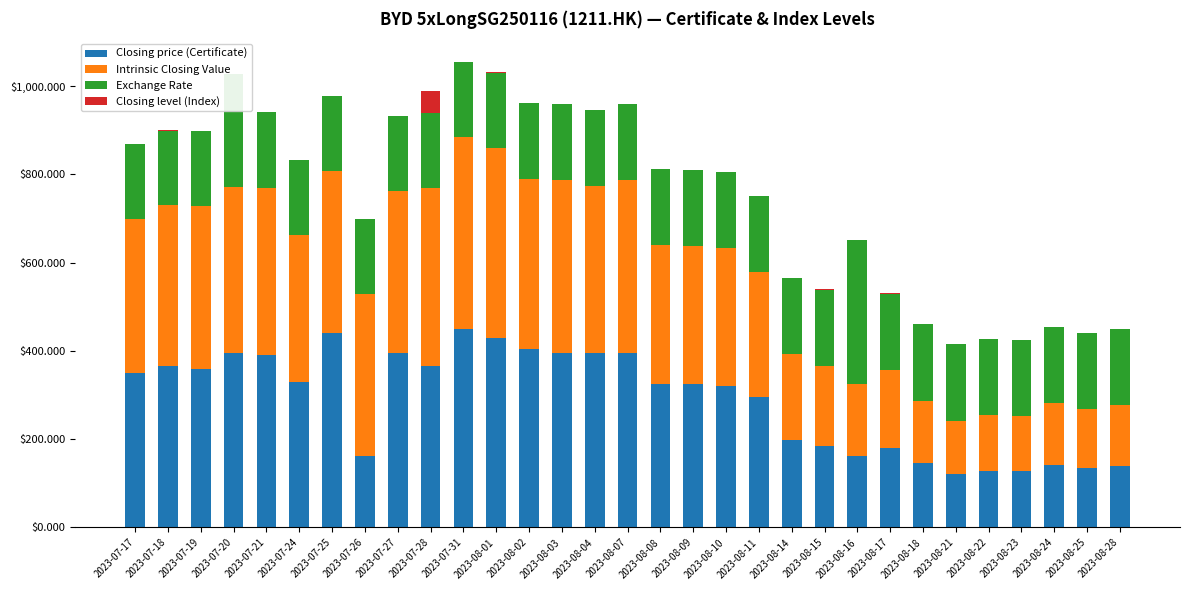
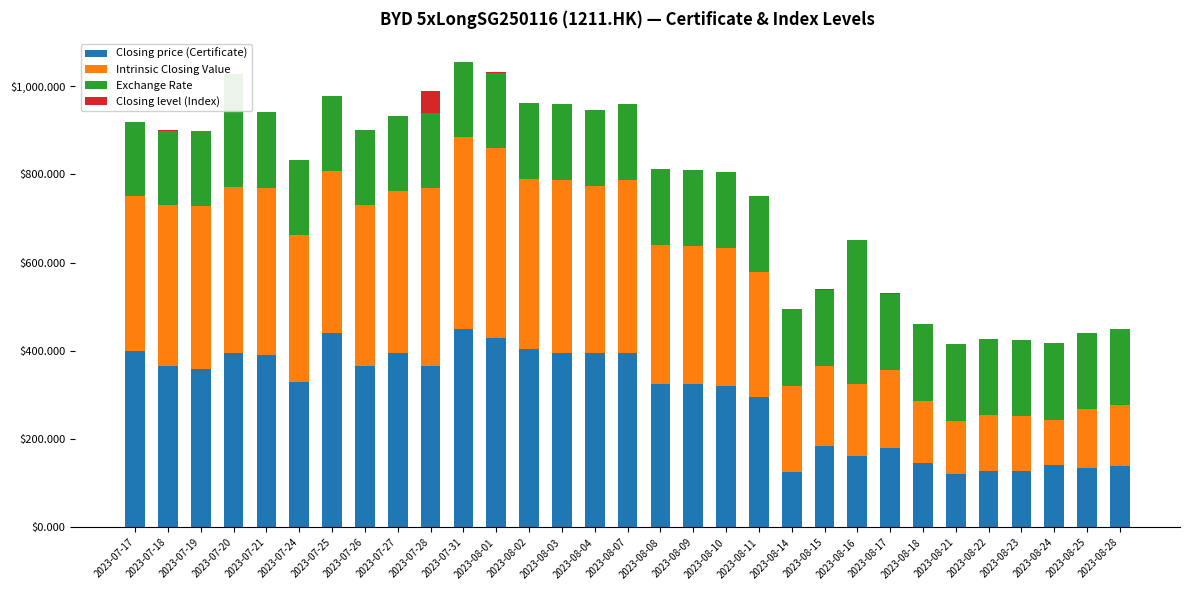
  {
    "Closing price (Certificate)": {
-     "2023-07-17": "$350",
+     "2023-07-17": "$400",
      "2023-07-18": "$370",
      "2023-07-19": "$360",
      "2023-07-20": "$400",
      "2023-07-21": "$390",
      "2023-07-24": "$330",
      "2023-07-25": "$440",
-     "2023-07-26": "$160",
+     "2023-07-26": "$370",
      "2023-07-27": "$400",
      "2023-07-28": "$370",
      "2023-07-31": "$450",
      "2023-08-01": "$430",
      "2023-08-02": "$410",
      "2023-08-03": "$400",
      "2023-08-04": "$400",
      "2023-08-07": "$400",
      "2023-08-08": "$330",
      "2023-08-09": "$330",
      "2023-08-10": "$320",
      "2023-08-11": "$300",
-     "2023-08-14": "$200",
+     "2023-08-14": "$130",
      "2023-08-15": "$180",
      "2023-08-16": "$160",
      "2023-08-17": "$180",
      "2023-08-18": "$150",
      "2023-08-21": "$120",
      "2023-08-22": "$130",
      "2023-08-23": "$130",
      "2023-08-24": "$140",
      "2023-08-25": "$140",
      "2023-08-28": "$140"
    },
    "Intrinsic Closing Value": {
      "2023-07-17": "$350",
      "2023-07-18": "$370",
      "2023-07-19": "$370",
      "2023-07-20": "$380",
      "2023-07-21": "$380",
      "2023-07-24": "$330",
      "2023-07-25": "$370",
      "2023-07-26": "$370",
      "2023-07-27": "$370",
      "2023-07-28": "$400",
      "2023-07-31": "$430",
      "2023-08-01": "$430",
      "2023-08-02": "$380",
      "2023-08-03": "$390",
      "2023-08-04": "$380",
      "2023-08-07": "$390",
      "2023-08-08": "$310",
      "2023-08-09": "$310",
      "2023-08-10": "$310",
      "2023-08-11": "$280",
      "2023-08-14": "$190",
      "2023-08-15": "$180",
      "2023-08-16": "$160",
      "2023-08-17": "$180",
      "2023-08-18": "$140",
      "2023-08-21": "$120",
      "2023-08-22": "$130",
      "2023-08-23": "$120",
-     "2023-08-24": "$140",
+     "2023-08-24": "$100",
      "2023-08-25": "$130",
      "2023-08-28": "$140"
    },
    "Exchange Rate": {
      "2023-07-17": "$170",
      "2023-07-18": "$170",
      "2023-07-19": "$170",
      "2023-07-21": "$170",
      "2023-07-24": "$170",
      "2023-07-25": "$170",
      "2023-07-26": "$170",
      "2023-07-27": "$170",
      "2023-07-28": "$170",
      "2023-07-31": "$170",
      "2023-08-01": "$170",
      "2023-08-02": "$170",
      "2023-08-03": "$170",
      "2023-08-04": "$170",
      "2023-08-07": "$170",
      "2023-08-08": "$170",
      "2023-08-09": "$170",
      "2023-08-10": "$170",
      "2023-08-11": "$170",
      "2023-08-14": "$170",
      "2023-08-15": "$170",
      "2023-08-16": "$330",
      "2023-08-17": "$170",
      "2023-08-18": "$170",
      "2023-08-21": "$170",
      "2023-08-22": "$170",
      "2023-08-23": "$170",
      "2023-08-24": "$170",
      "2023-08-25": "$170",
      "2023-08-28": "$170"
    },
    "Closing level (Index)": {
      "2023-07-28": "$50"
    }
  }
